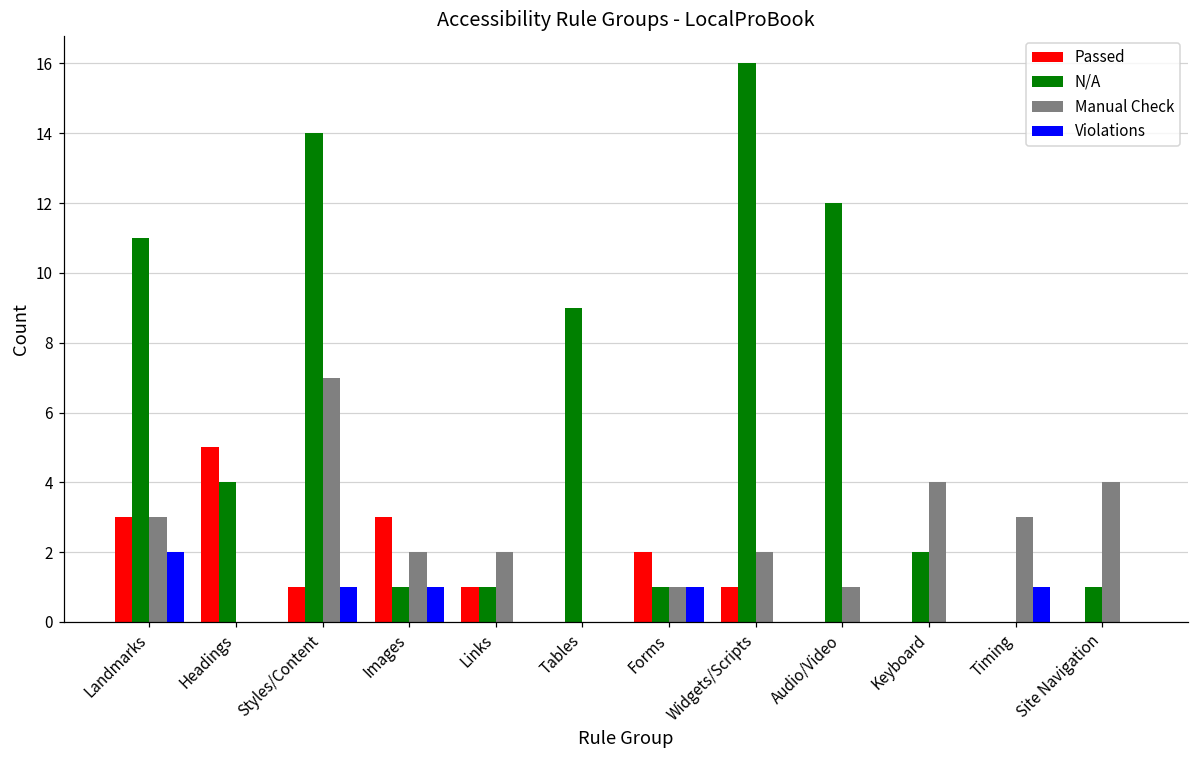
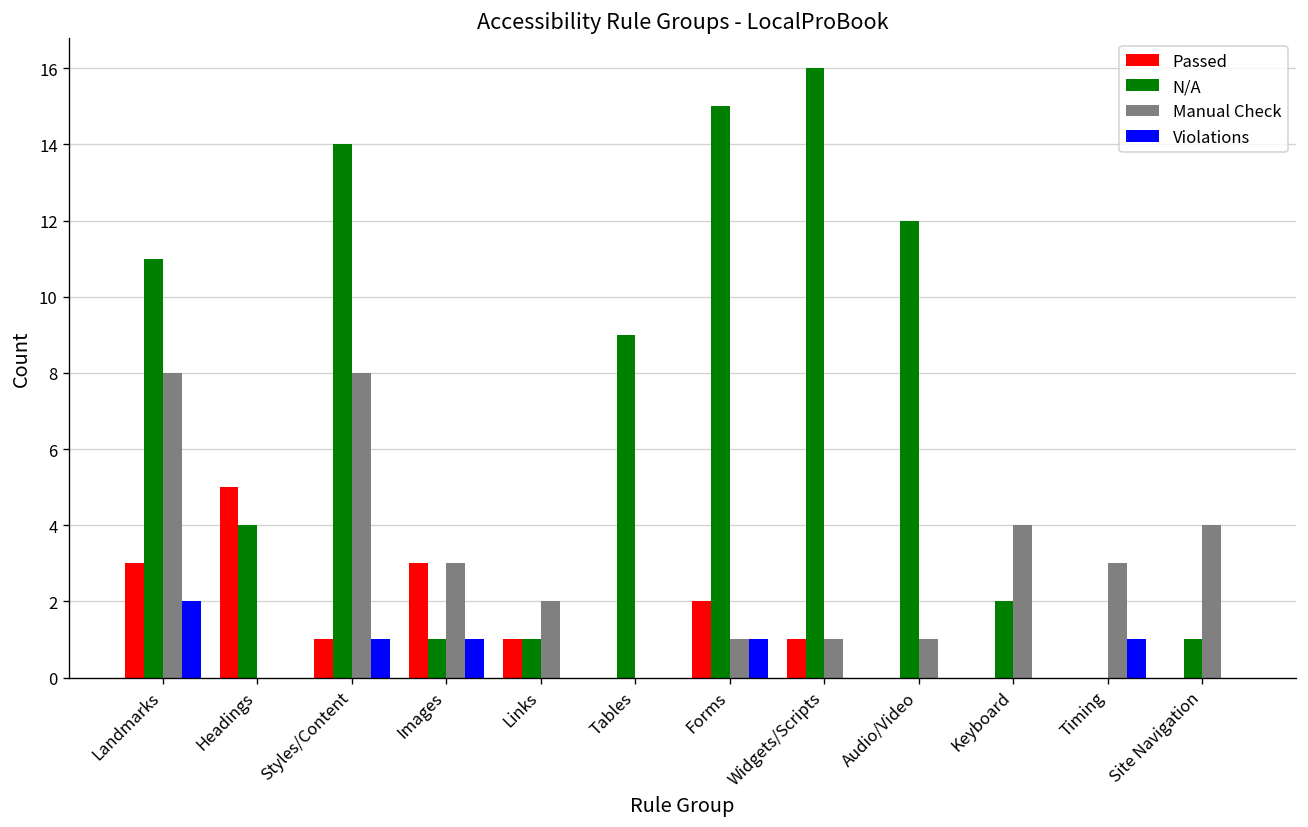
  {
    "Passed": {
      "Landmarks": 3,
      "Headings": 5,
      "Styles/Content": 1,
      "Images": 3,
      "Links": 1,
      "Tables": 0,
      "Forms": 2,
      "Widgets/Scripts": 1,
      "Audio/Video": 0,
      "Keyboard": 0,
      "Timing": 0,
      "Site Navigation": 0
    },
    "N/A": {
      "Landmarks": 11,
      "Headings": 4,
      "Styles/Content": 14,
      "Images": 1,
      "Links": 1,
      "Tables": 9,
-     "Forms": 1,
+     "Forms": 15,
      "Widgets/Scripts": 16,
      "Audio/Video": 12,
      "Keyboard": 2,
      "Timing": 0,
      "Site Navigation": 1
    },
    "Manual Check": {
-     "Landmarks": 3,
+     "Landmarks": 8,
      "Headings": 0,
-     "Styles/Content": 7,
-     "Images": 2,
+     "Styles/Content": 8,
+     "Images": 3,
      "Links": 2,
      "Tables": 0,
      "Forms": 1,
-     "Widgets/Scripts": 2,
+     "Widgets/Scripts": 1,
      "Audio/Video": 1,
      "Keyboard": 4,
      "Timing": 3,
      "Site Navigation": 4
    },
    "Violations": {
      "Landmarks": 2,
      "Headings": 0,
      "Styles/Content": 1,
      "Images": 1,
      "Links": 0,
      "Tables": 0,
      "Forms": 1,
      "Widgets/Scripts": 0,
      "Audio/Video": 0,
      "Keyboard": 0,
      "Timing": 1,
      "Site Navigation": 0
    }
  }
